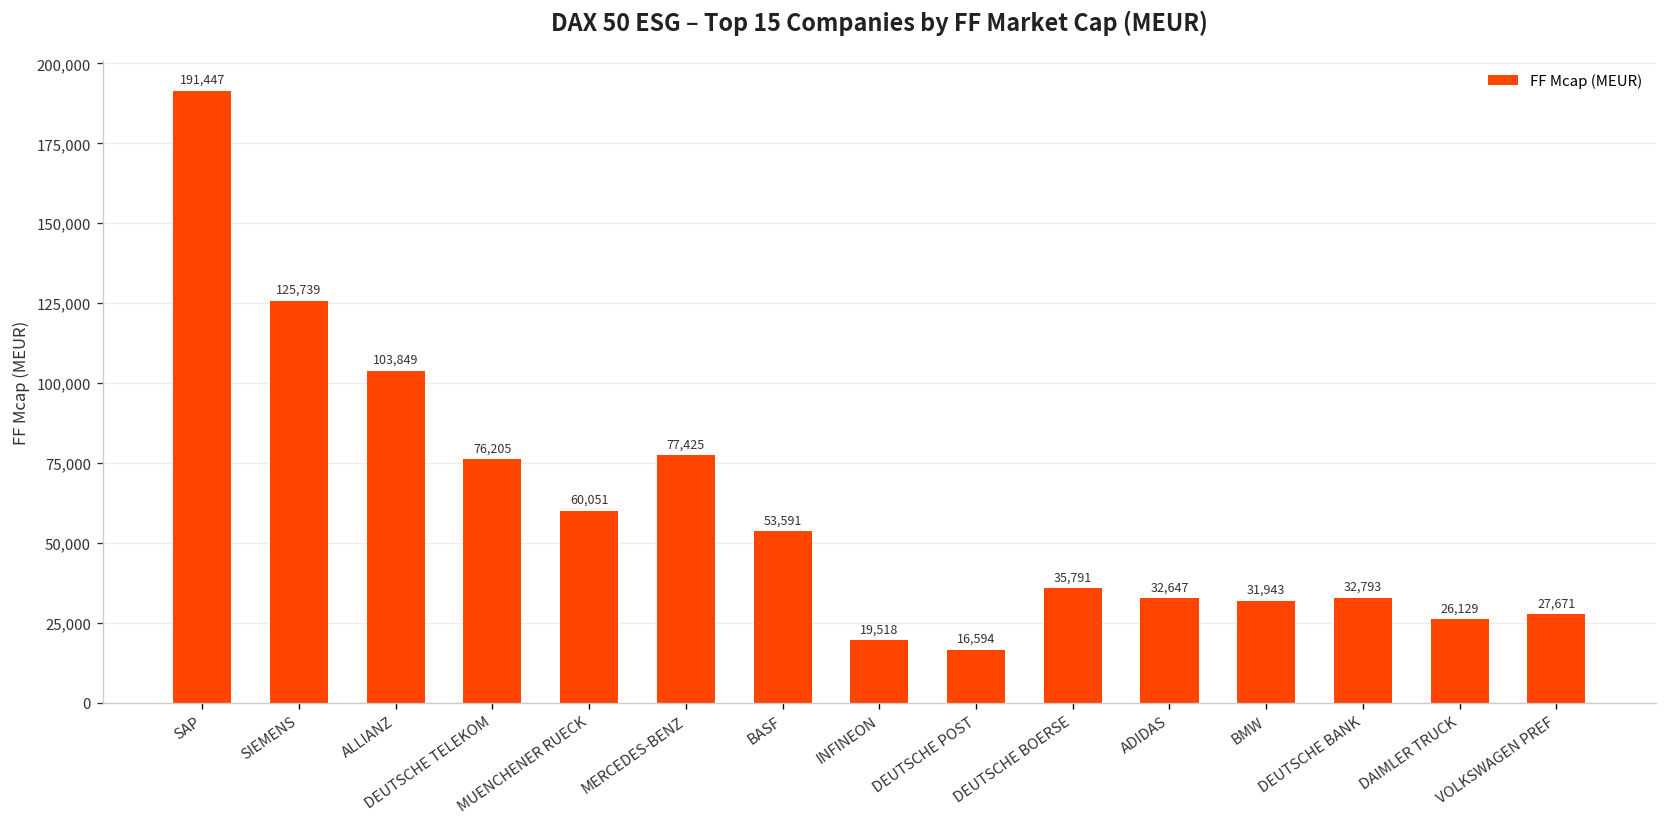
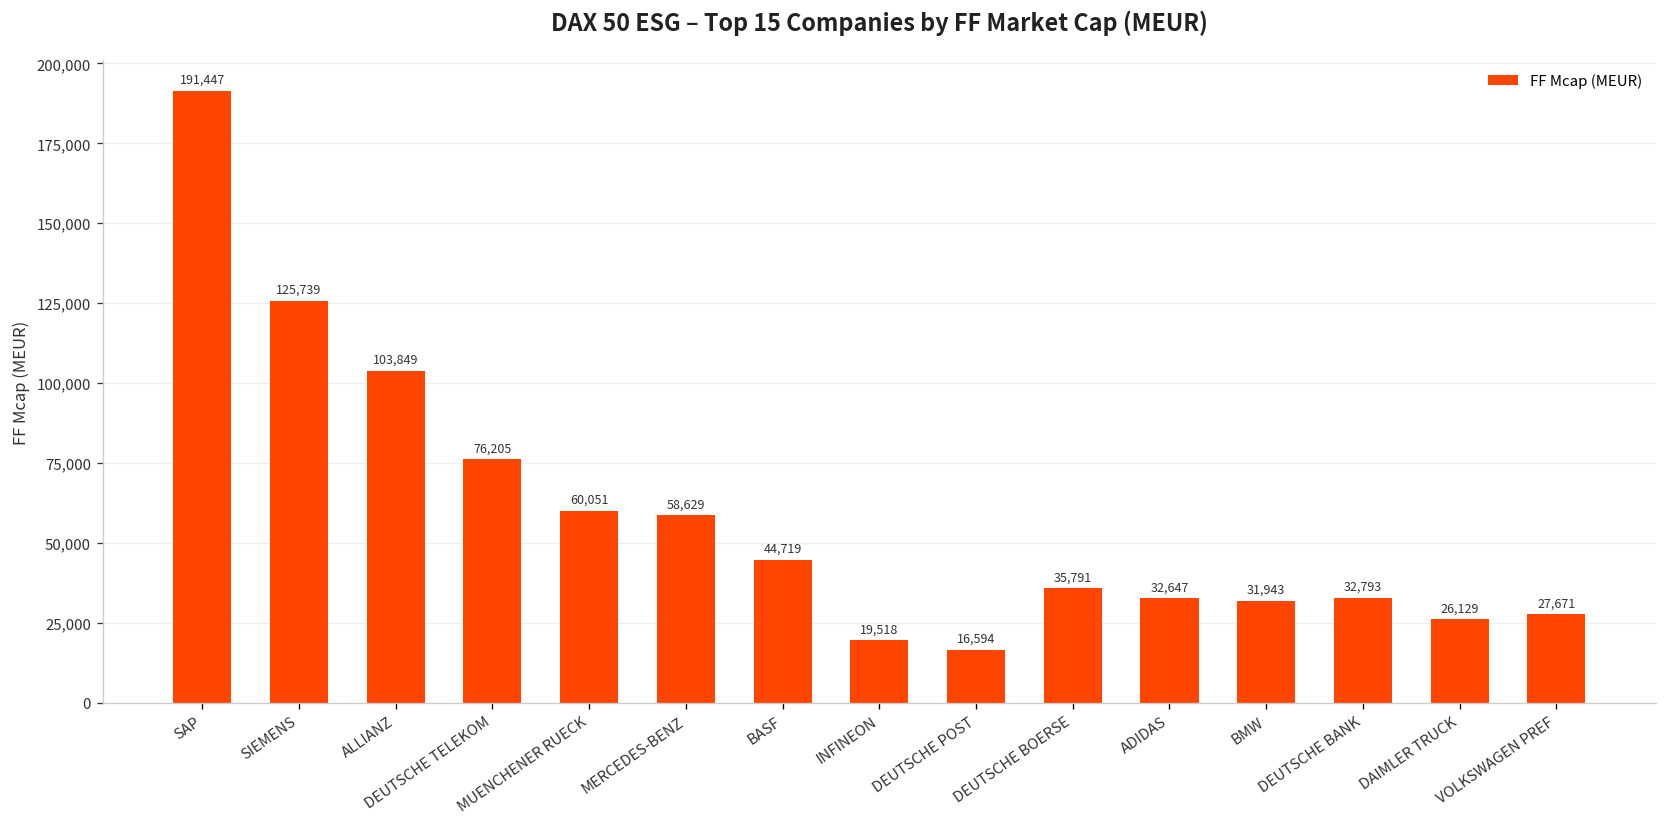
  {
    "SAP": "191,447",
    "SIEMENS": "125,739",
    "ALLIANZ": "103,849",
    "DEUTSCHE TELEKOM": "76,205",
    "MUENCHENER RUECK": "60,051",
-   "MERCEDES-BENZ": "77,425",
-   "BASF": "53,591",
+   "MERCEDES-BENZ": "58,629",
+   "BASF": "44,719",
    "INFINEON": "19,518",
    "DEUTSCHE POST": "16,594",
    "DEUTSCHE BOERSE": "35,791",
    "ADIDAS": "32,647",
    "BMW": "31,943",
    "DEUTSCHE BANK": "32,793",
    "DAIMLER TRUCK": "26,129",
    "VOLKSWAGEN PREF": "27,671"
  }
